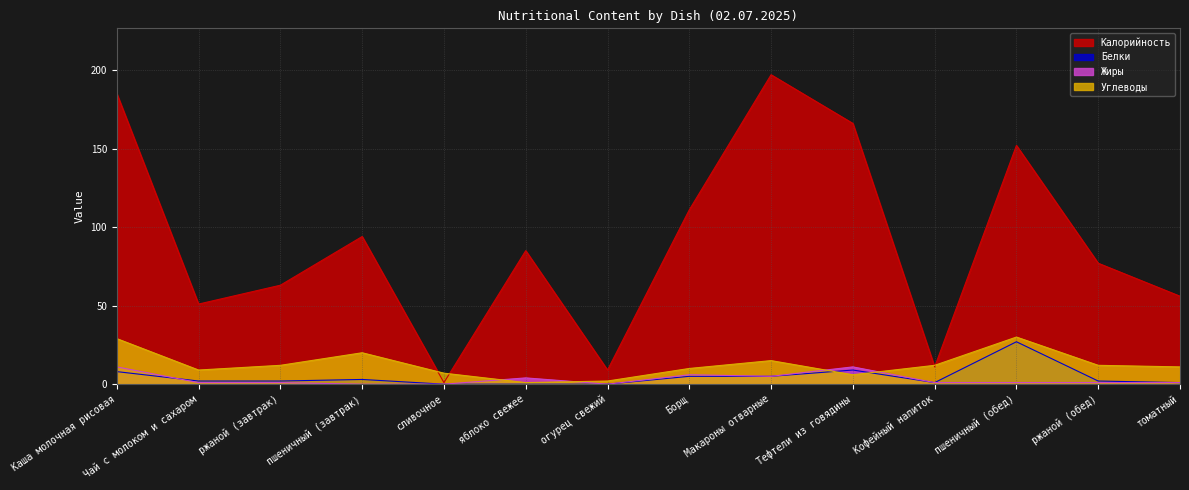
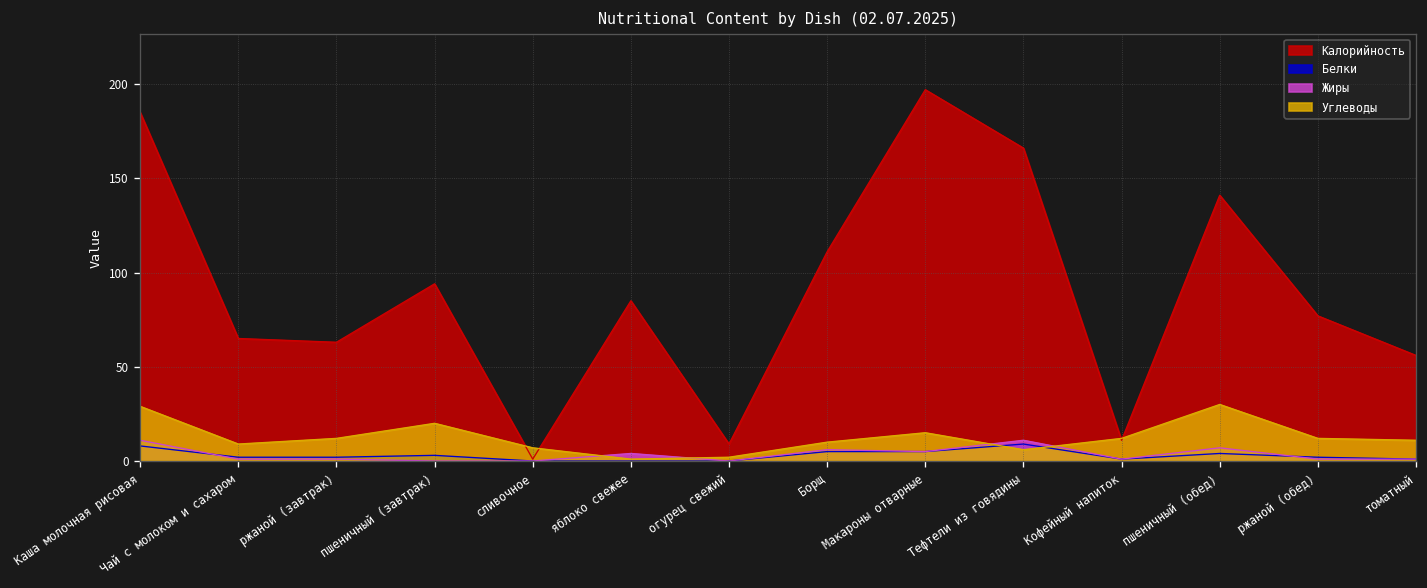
  {
    "Калорийность": {
      "Каша молочная рисовая": 185,
-     "Чай с молоком и сахаром": 51,
+     "Чай с молоком и сахаром": 65,
      "ржаной (завтрак)": 63,
      "пшеничный (завтрак)": 94,
      "яблоко свежее": 85,
      "огурец свежий": 9,
      "Борщ": 111,
      "Макароны отварные": 197,
      "Тефтели из говядины": 166,
-     "пшеничный (обед)": 152,
+     "пшеничный (обед)": 141,
      "ржаной (обед)": 77,
      "томатный": 56
    },
    "Белки": {
      "Каша молочная рисовая": 8,
      "пшеничный (завтрак)": 3,
      "Тефтели из говядины": 9,
-     "пшеничный (обед)": 27
+     "пшеничный (обед)": 4
    },
    "Жиры": {
      "Каша молочная рисовая": 11,
      "пшеничный (завтрак)": 0,
      "яблоко свежее": 4,
      "Тефтели из говядины": 11,
-     "пшеничный (обед)": 1
+     "пшеничный (обед)": 7
    },
    "Углеводы": {
      "Каша молочная рисовая": 29,
      "Чай с молоком и сахаром": 9,
      "ржаной (завтрак)": 12,
      "пшеничный (завтрак)": 20,
      "сливочное": 7,
      "огурец свежий": 2,
      "Борщ": 10,
      "Макароны отварные": 15,
      "Тефтели из говядины": 6,
      "пшеничный (обед)": 30,
      "ржаной (обед)": 12,
      "томатный": 11
    }
  }
